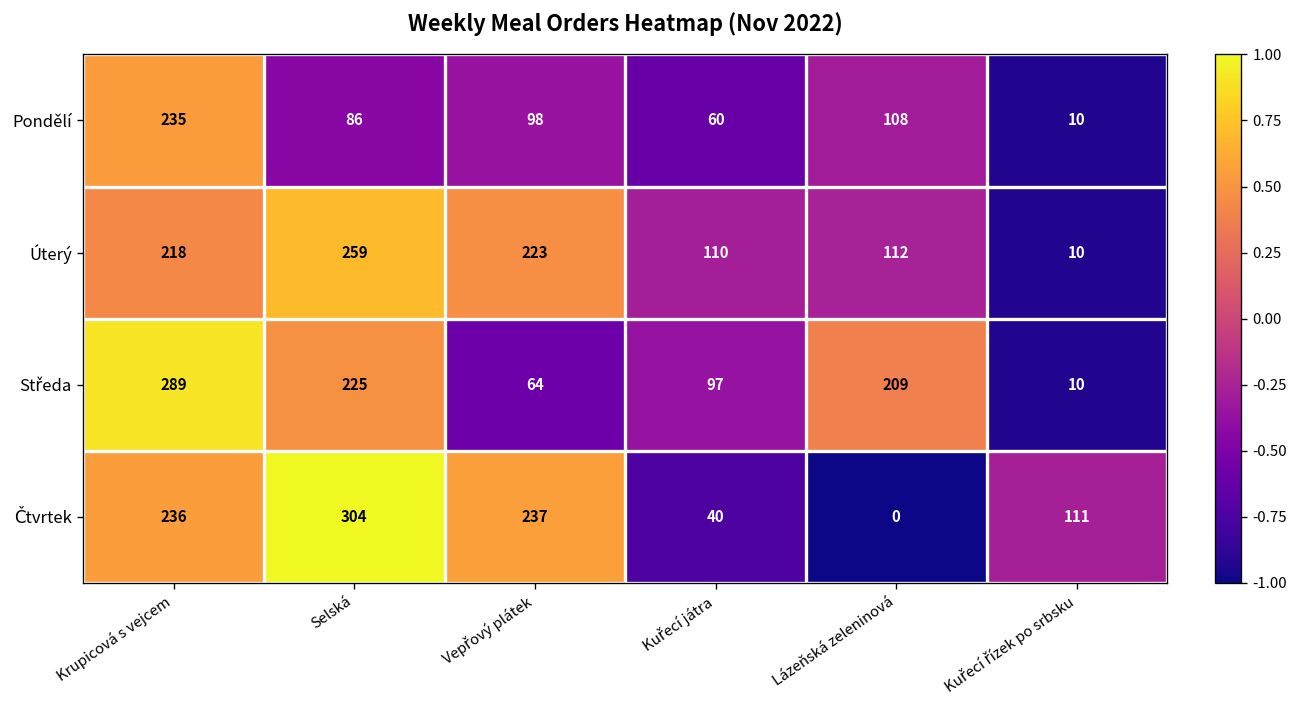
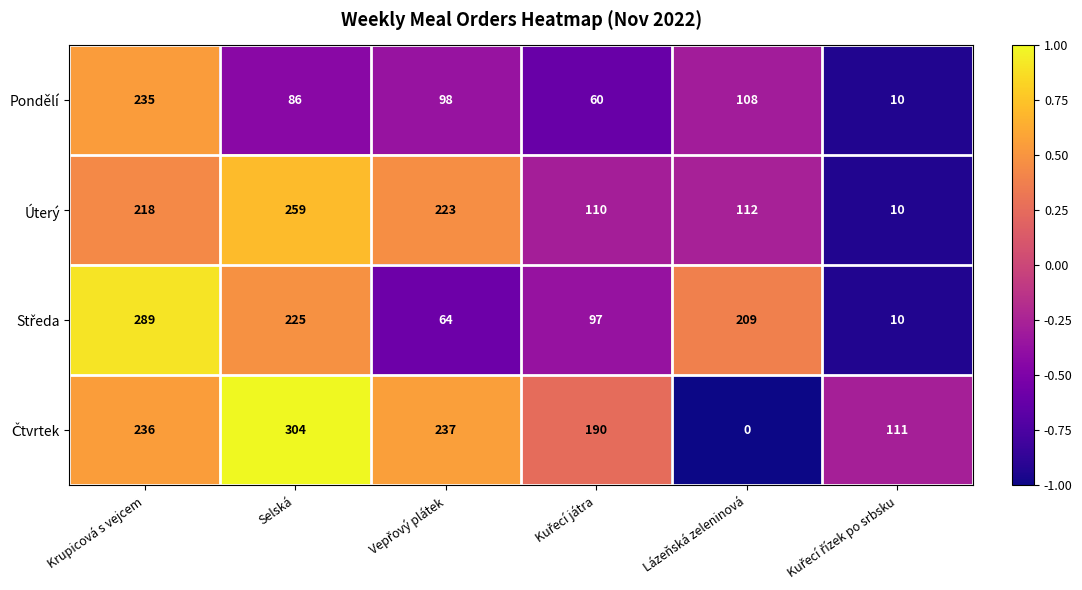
  {
    "Pondělí": {
      "Krupicová s vejcem": 235,
      "Selská": 86,
      "Vepřový plátek": 98,
      "Kuřecí játra": 60,
      "Lázeňská zeleninová": 108,
      "Kuřecí řízek po srbsku": 10
    },
    "Úterý": {
      "Krupicová s vejcem": 218,
      "Selská": 259,
      "Vepřový plátek": 223,
      "Kuřecí játra": 110,
      "Lázeňská zeleninová": 112,
      "Kuřecí řízek po srbsku": 10
    },
    "Středa": {
      "Krupicová s vejcem": 289,
      "Selská": 225,
      "Vepřový plátek": 64,
      "Kuřecí játra": 97,
      "Lázeňská zeleninová": 209,
      "Kuřecí řízek po srbsku": 10
    },
    "Čtvrtek": {
      "Krupicová s vejcem": 236,
      "Selská": 304,
      "Vepřový plátek": 237,
-     "Kuřecí játra": 40,
+     "Kuřecí játra": 190,
      "Lázeňská zeleninová": 0,
      "Kuřecí řízek po srbsku": 111
    }
  }
